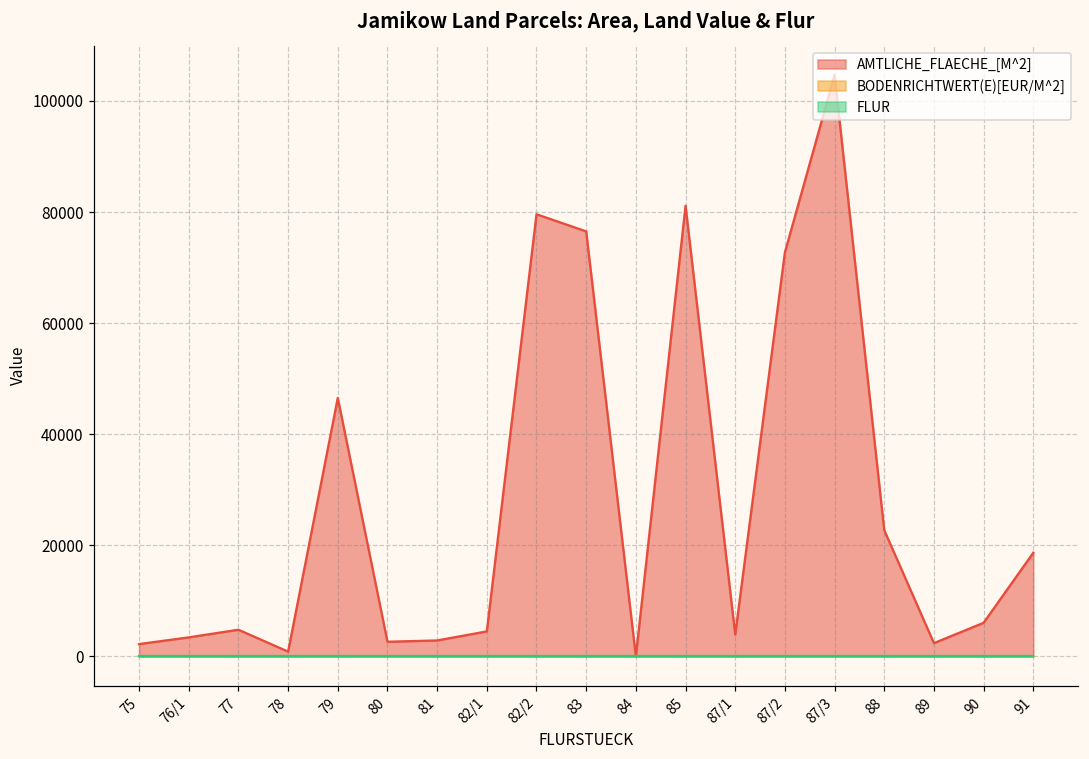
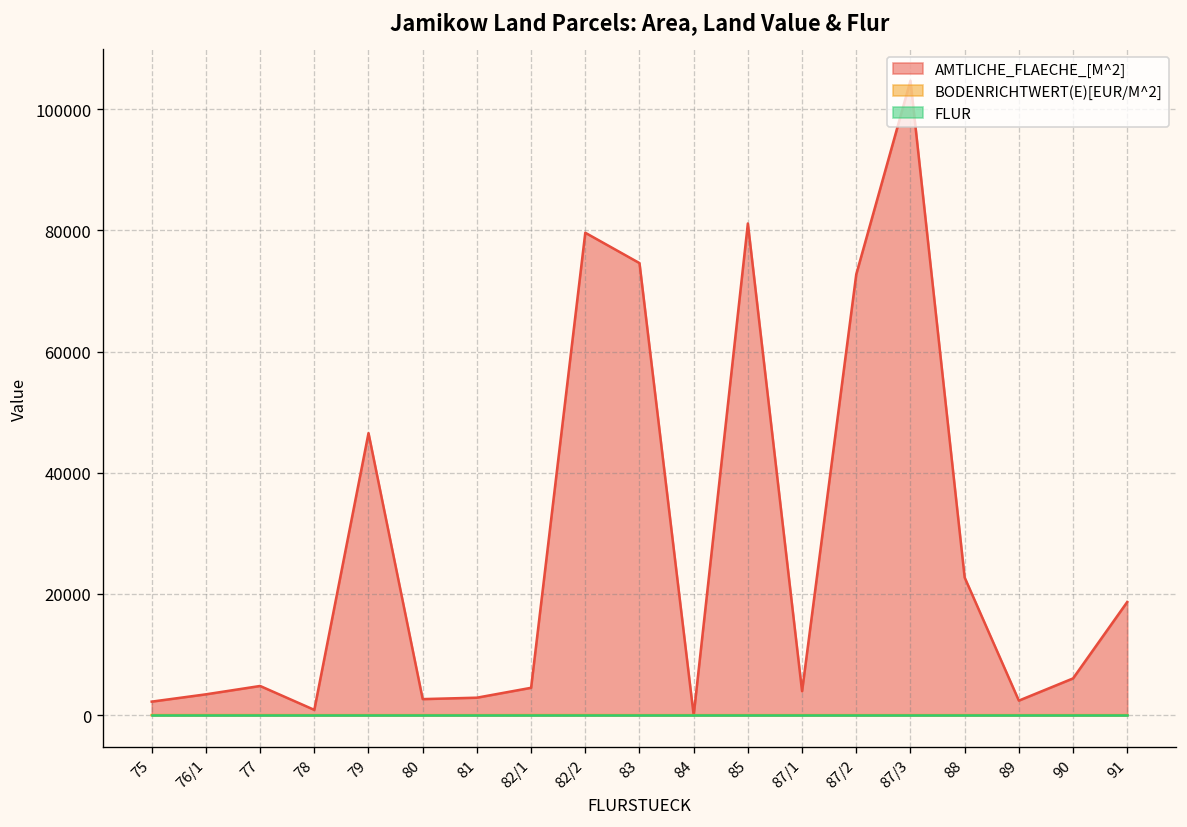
  {
    "AMTLICHE_FLAECHE_[M^2]": {
      "75": 2000,
      "76/1": 3000,
      "77": 5000,
      "78": 1000,
      "79": 47000,
      "80": 3000,
      "81": 3000,
      "82/1": 5000,
      "82/2": 80000,
-     "83": 77000,
+     "83": 75000,
      "85": 81000,
      "87/1": 4000,
      "87/2": 73000,
      "88": 23000,
      "89": 2000,
      "90": 6000,
      "91": 19000
    },
    "FLUR": {
      "75": 0,
      "76/1": 0,
      "77": 0,
      "78": 0,
      "79": 0,
      "80": 0,
      "81": 0,
      "82/1": 0,
      "82/2": 0,
      "83": 0,
      "85": 0,
      "87/1": 0,
      "87/2": 0,
      "87/3": 0,
      "88": 0,
      "89": 0,
      "90": 0,
      "91": 0
    }
  }
